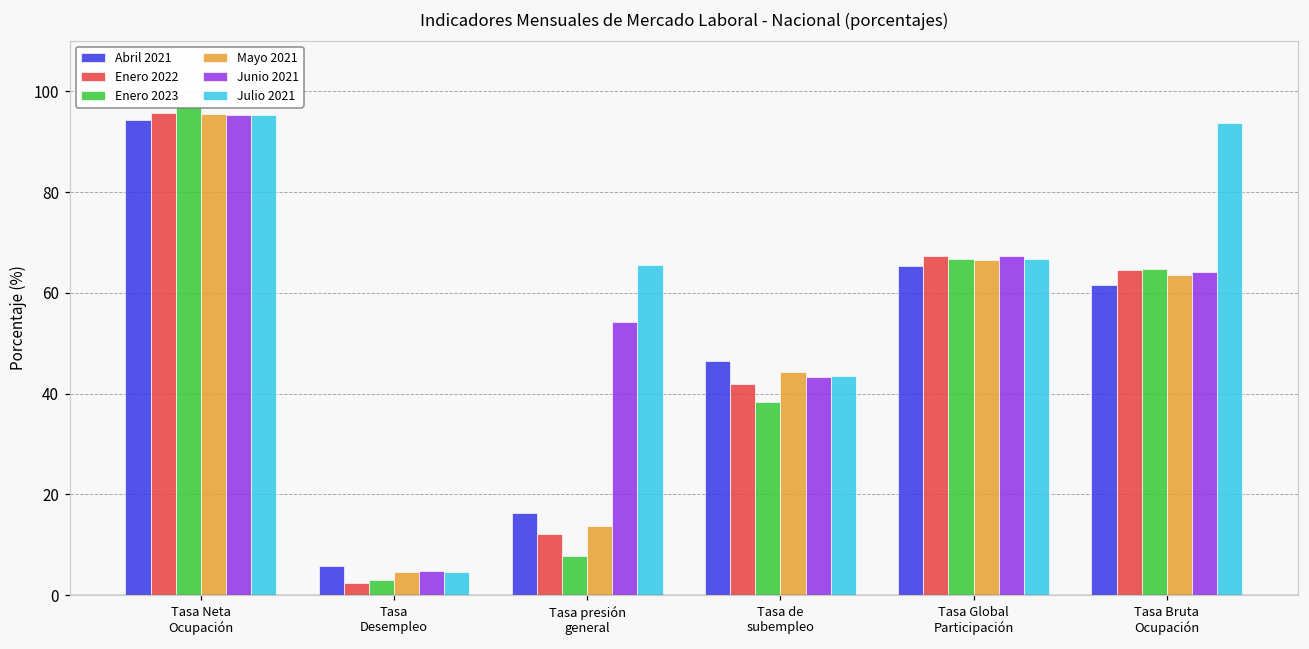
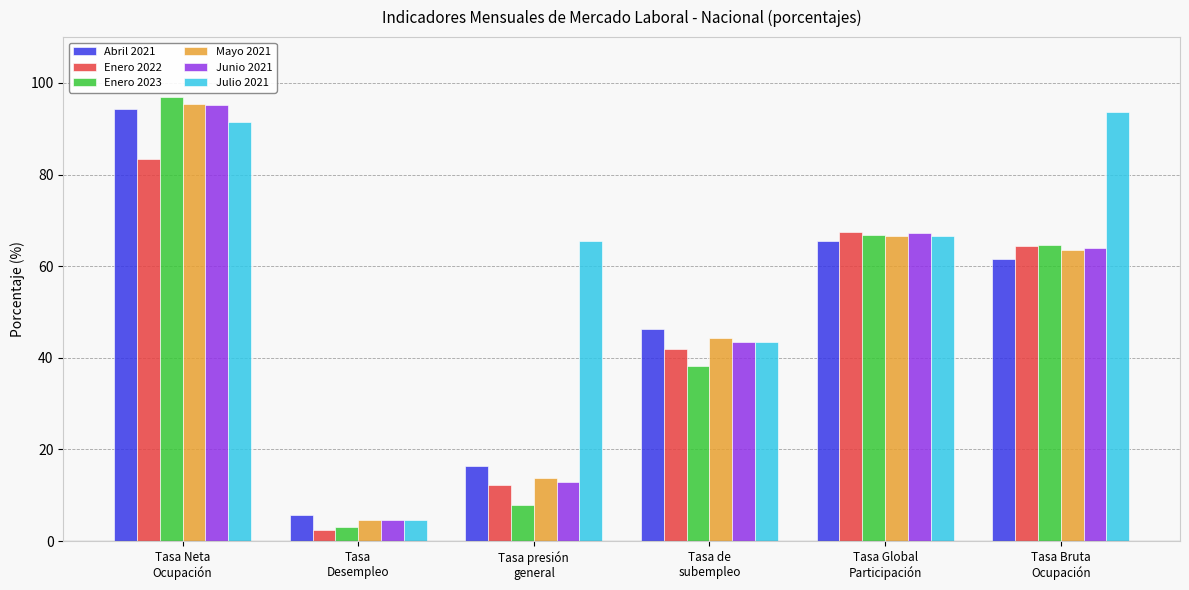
  {
    "Abril 2021": {
      "Tasa Neta Ocupación": 94,
      "Tasa Desempleo": 6,
      "Tasa presión general": 16,
      "Tasa de subempleo": 46,
      "Tasa Global Participación": 65,
      "Tasa Bruta Ocupación": 62
    },
    "Enero 2022": {
-     "Tasa Neta Ocupación": 96,
+     "Tasa Neta Ocupación": 83,
      "Tasa Desempleo": 2,
      "Tasa presión general": 12,
      "Tasa de subempleo": 42,
      "Tasa Global Participación": 67,
      "Tasa Bruta Ocupación": 64
    },
    "Enero 2023": {
      "Tasa Neta Ocupación": 97,
      "Tasa Desempleo": 3,
      "Tasa presión general": 8,
      "Tasa de subempleo": 38,
      "Tasa Global Participación": 67,
      "Tasa Bruta Ocupación": 65
    },
    "Mayo 2021": {
      "Tasa Neta Ocupación": 95,
      "Tasa Desempleo": 5,
      "Tasa presión general": 14,
      "Tasa de subempleo": 44,
      "Tasa Global Participación": 67,
      "Tasa Bruta Ocupación": 64
    },
    "Junio 2021": {
      "Tasa Neta Ocupación": 95,
      "Tasa Desempleo": 5,
-     "Tasa presión general": 54,
+     "Tasa presión general": 13,
      "Tasa de subempleo": 43,
      "Tasa Global Participación": 67,
      "Tasa Bruta Ocupación": 64
    },
    "Julio 2021": {
-     "Tasa Neta Ocupación": 95,
+     "Tasa Neta Ocupación": 92,
      "Tasa Desempleo": 5,
      "Tasa presión general": 65,
      "Tasa de subempleo": 43,
      "Tasa Global Participación": 67,
      "Tasa Bruta Ocupación": 94
    }
  }
